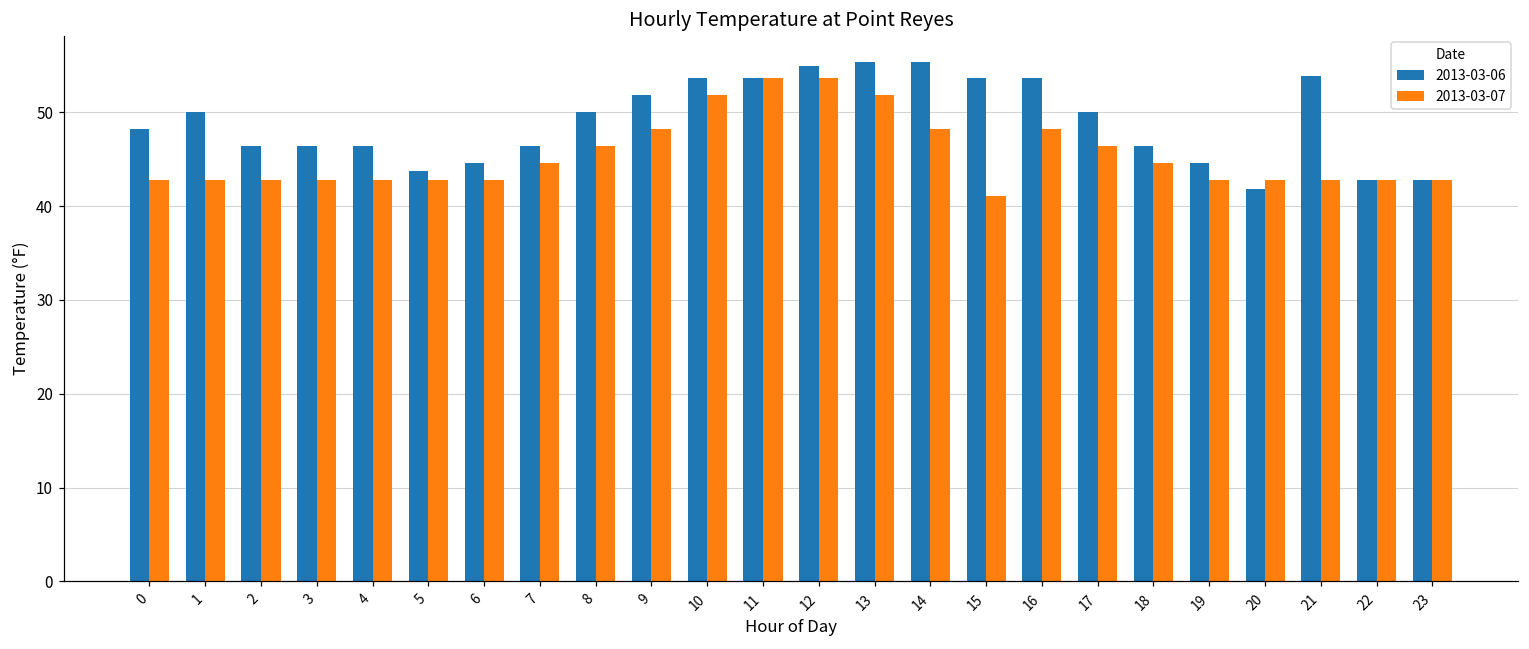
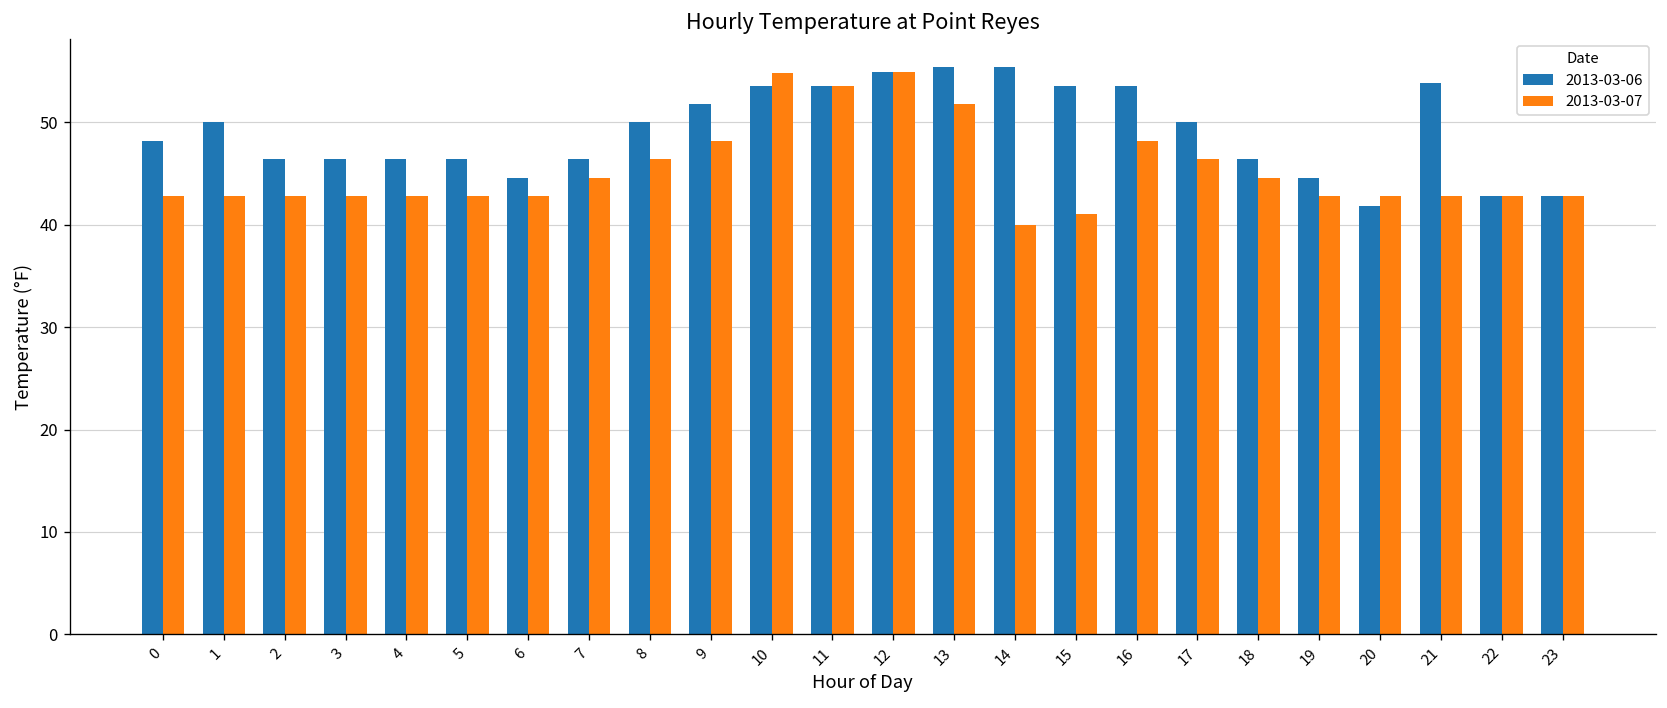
  {
    "2013-03-06": {
      "0": 48,
      "1": 50,
      "2": 46,
      "3": 46,
      "4": 46,
-     "5": 44,
+     "5": 46,
      "6": 45,
      "7": 46,
      "8": 50,
      "9": 52,
      "10": 54,
      "11": 54,
      "12": 55,
      "13": 55,
      "14": 55,
      "15": 54,
      "16": 54,
      "17": 50,
      "18": 46,
      "19": 45,
      "20": 42,
      "21": 54,
      "22": 43,
      "23": 43
    },
    "2013-03-07": {
      "0": 43,
      "1": 43,
      "2": 43,
      "3": 43,
      "4": 43,
      "5": 43,
      "6": 43,
      "7": 45,
      "8": 46,
      "9": 48,
-     "10": 52,
+     "10": 55,
      "11": 54,
-     "12": 54,
+     "12": 55,
      "13": 52,
-     "14": 48,
+     "14": 40,
      "15": 41,
      "16": 48,
      "17": 46,
      "18": 45,
      "19": 43,
      "20": 43,
      "21": 43,
      "22": 43,
      "23": 43
    }
  }
